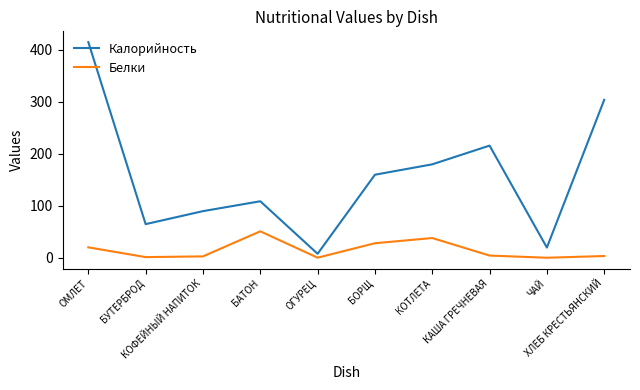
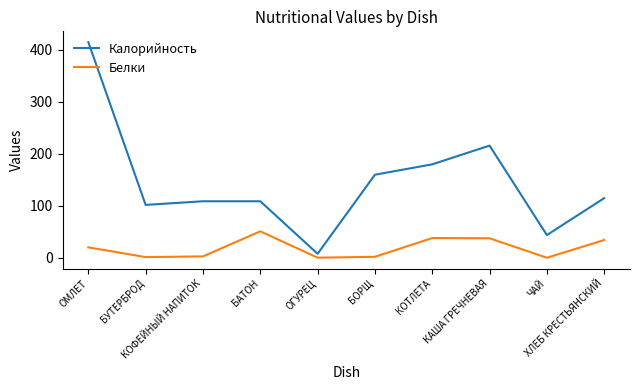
  {
    "Калорийность": {
      "ОМЛЕТ": 420,
-     "БУТЕРБРОД": 70,
-     "КОФЕЙНЫЙ НАПИТОК": 90,
+     "БУТЕРБРОД": 100,
+     "КОФЕЙНЫЙ НАПИТОК": 110,
      "БАТОН": 110,
      "ОГУРЕЦ": 10,
      "БОРЩ": 160,
      "КОТЛЕТА": 180,
      "КАША ГРЕЧНЕВАЯ": 220,
-     "ЧАЙ": 20,
-     "ХЛЕБ КРЕСТЬЯНСКИЙ": 300
+     "ЧАЙ": 40,
+     "ХЛЕБ КРЕСТЬЯНСКИЙ": 120
    },
    "Белки": {
      "ОМЛЕТ": 20,
      "БУТЕРБРОД": 0,
      "КОФЕЙНЫЙ НАПИТОК": 0,
      "БАТОН": 50,
      "ОГУРЕЦ": 0,
-     "БОРЩ": 30,
+     "БОРЩ": 0,
      "КОТЛЕТА": 40,
-     "КАША ГРЕЧНЕВАЯ": 0,
+     "КАША ГРЕЧНЕВАЯ": 40,
      "ЧАЙ": 0,
-     "ХЛЕБ КРЕСТЬЯНСКИЙ": 0
+     "ХЛЕБ КРЕСТЬЯНСКИЙ": 30
    }
  }
